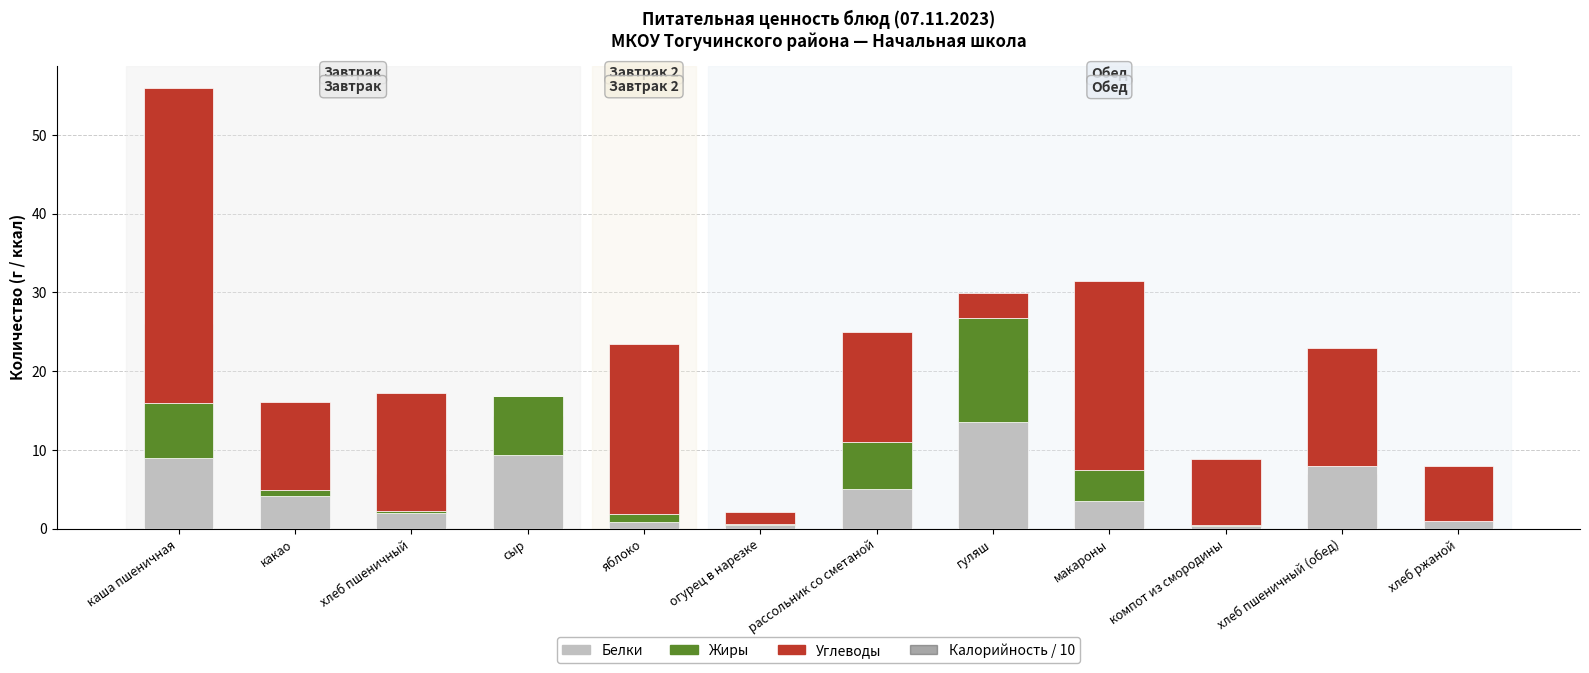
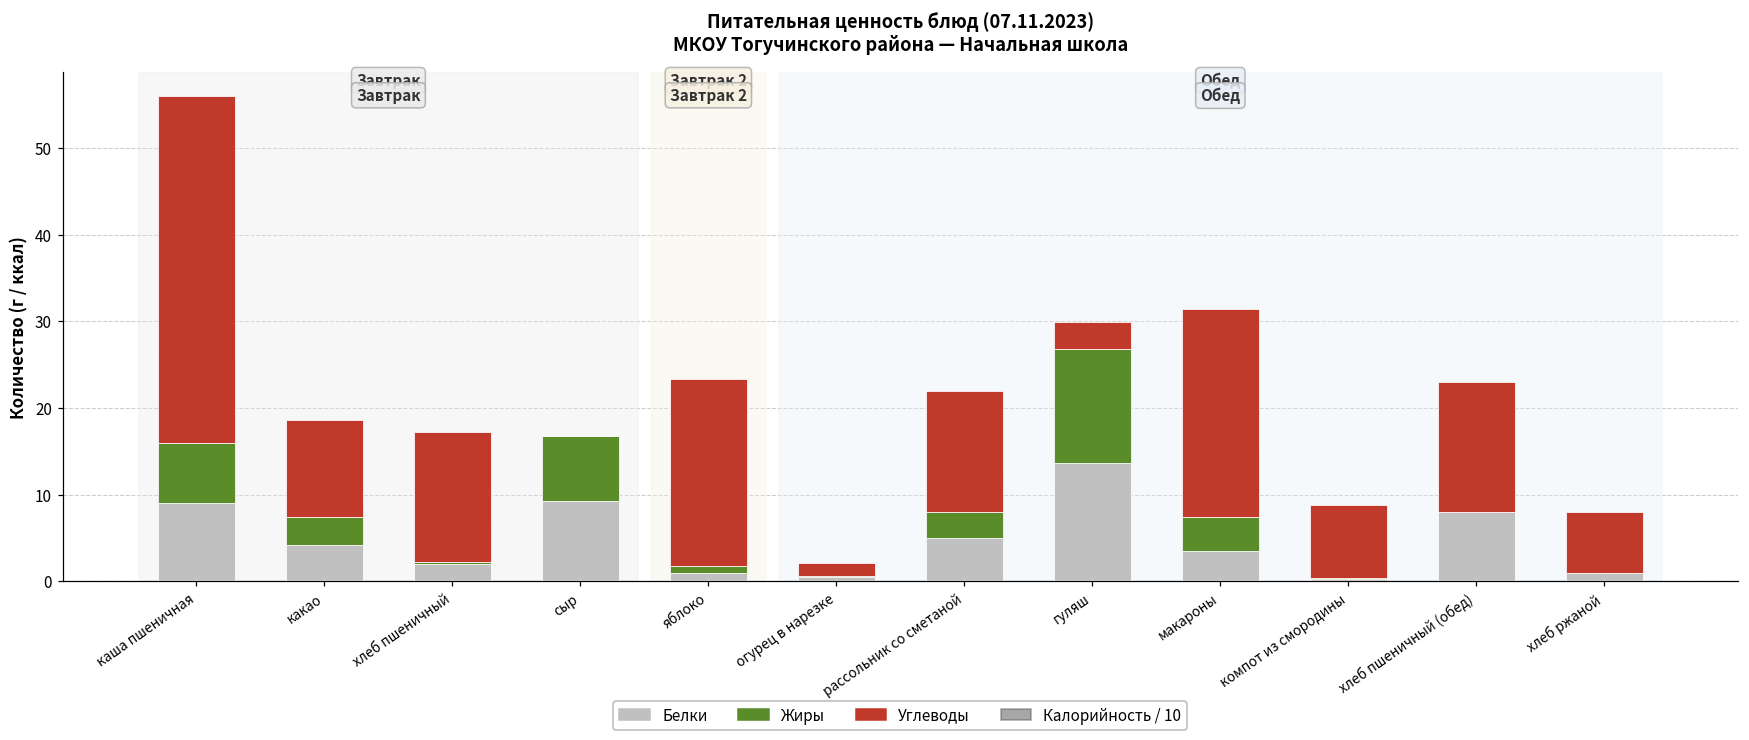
  {
    "Белки": {
      "хлеб пшеничный (обед)": 8
    },
    "Жиры": {
-     "какао": 1,
+     "какао": 3,
      "сыр": 8,
-     "рассольник со сметаной": 6,
+     "рассольник со сметаной": 3,
      "гуляш": 13,
      "хлеб пшеничный (обед)": 0
    },
    "Углеводы": {
      "каша пшеничная": 40,
      "какао": 11,
      "хлеб пшеничный": 15,
      "сыр": 0,
      "яблоко": 22,
      "огурец в нарезке": 2,
      "рассольник со сметаной": 14,
      "гуляш": 3,
      "макароны": 24,
      "компот из смородины": 8,
      "хлеб пшеничный (обед)": 15,
      "хлеб ржаной": 7
    },
    "Калорийность / 10": {
      "огурец в нарезке": 1
    }
  }
